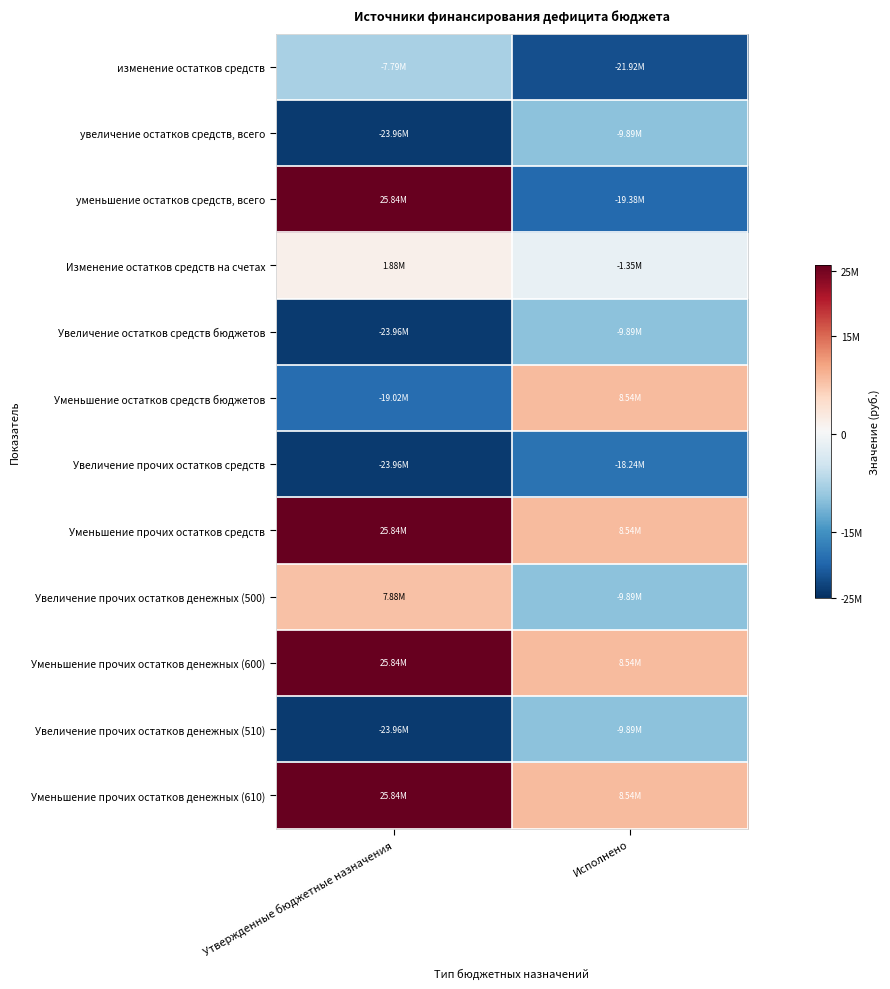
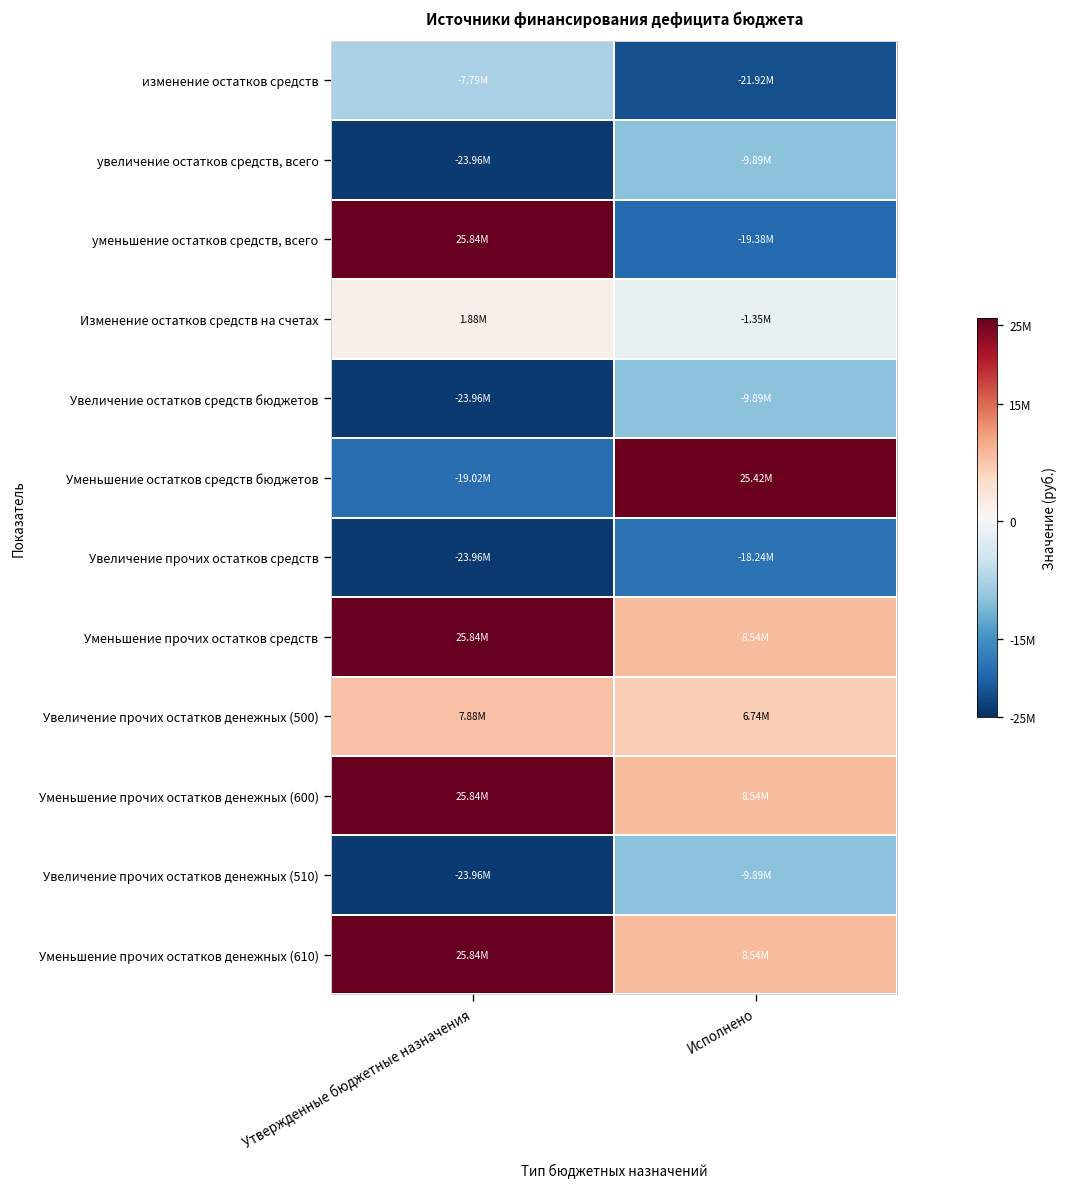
  {
    "изменение остатков средств": {
      "Утвержденные бюджетные назначения": "-7.79M",
      "Исполнено": "-21.92M"
    },
    "увеличение остатков средств, всего": {
      "Утвержденные бюджетные назначения": "-23.96M",
      "Исполнено": "-9.89M"
    },
    "уменьшение остатков средств, всего": {
      "Утвержденные бюджетные назначения": "25.84M",
      "Исполнено": "-19.38M"
    },
    "Изменение остатков средств на счетах": {
      "Утвержденные бюджетные назначения": "1.88M",
      "Исполнено": "-1.35M"
    },
    "Увеличение остатков средств бюджетов": {
      "Утвержденные бюджетные назначения": "-23.96M",
      "Исполнено": "-9.89M"
    },
    "Уменьшение остатков средств бюджетов": {
      "Утвержденные бюджетные назначения": "-19.02M",
-     "Исполнено": "8.54M"
+     "Исполнено": "25.42M"
    },
    "Увеличение прочих остатков средств": {
      "Утвержденные бюджетные назначения": "-23.96M",
      "Исполнено": "-18.24M"
    },
    "Уменьшение прочих остатков средств": {
      "Утвержденные бюджетные назначения": "25.84M",
      "Исполнено": "8.54M"
    },
    "Увеличение прочих остатков денежных (500)": {
      "Утвержденные бюджетные назначения": "7.88M",
-     "Исполнено": "-9.89M"
+     "Исполнено": "6.74M"
    },
    "Уменьшение прочих остатков денежных (600)": {
      "Утвержденные бюджетные назначения": "25.84M",
      "Исполнено": "8.54M"
    },
    "Увеличение прочих остатков денежных (510)": {
      "Утвержденные бюджетные назначения": "-23.96M",
      "Исполнено": "-9.89M"
    },
    "Уменьшение прочих остатков денежных (610)": {
      "Утвержденные бюджетные назначения": "25.84M",
      "Исполнено": "8.54M"
    }
  }
